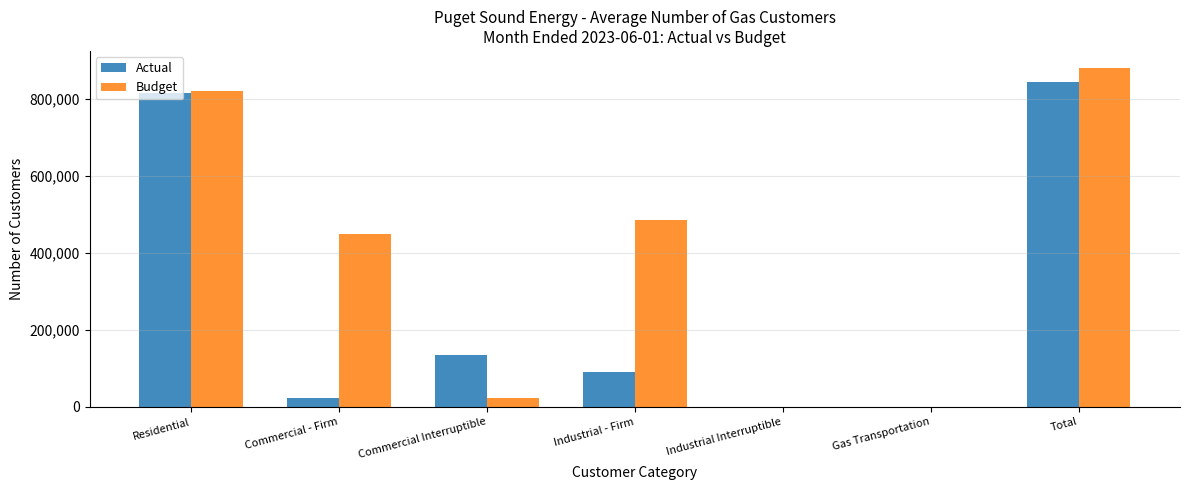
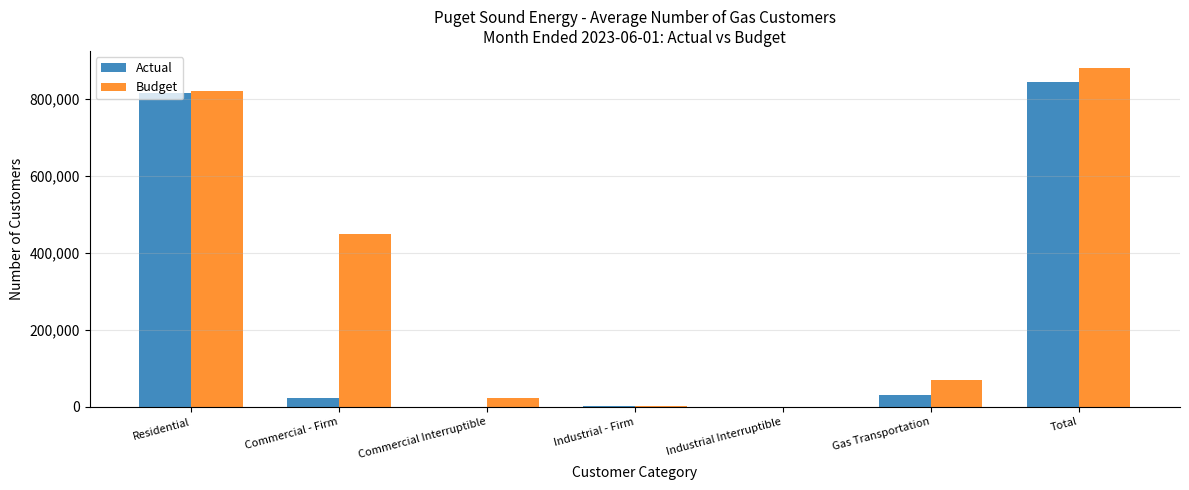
  {
    "Actual": {
      "Commercial - Firm": "20,000",
-     "Commercial Interruptible": "140,000",
-     "Industrial - Firm": "90,000",
-     "Gas Transportation": "0",
+     "Commercial Interruptible": "0",
+     "Industrial - Firm": "0",
+     "Gas Transportation": "30,000",
      "Total": "840,000"
    },
    "Budget": {
      "Residential": "820,000",
      "Commercial - Firm": "450,000",
      "Commercial Interruptible": "20,000",
-     "Industrial - Firm": "490,000",
-     "Gas Transportation": "0",
+     "Industrial - Firm": "0",
+     "Gas Transportation": "70,000",
      "Total": "880,000"
    }
  }
